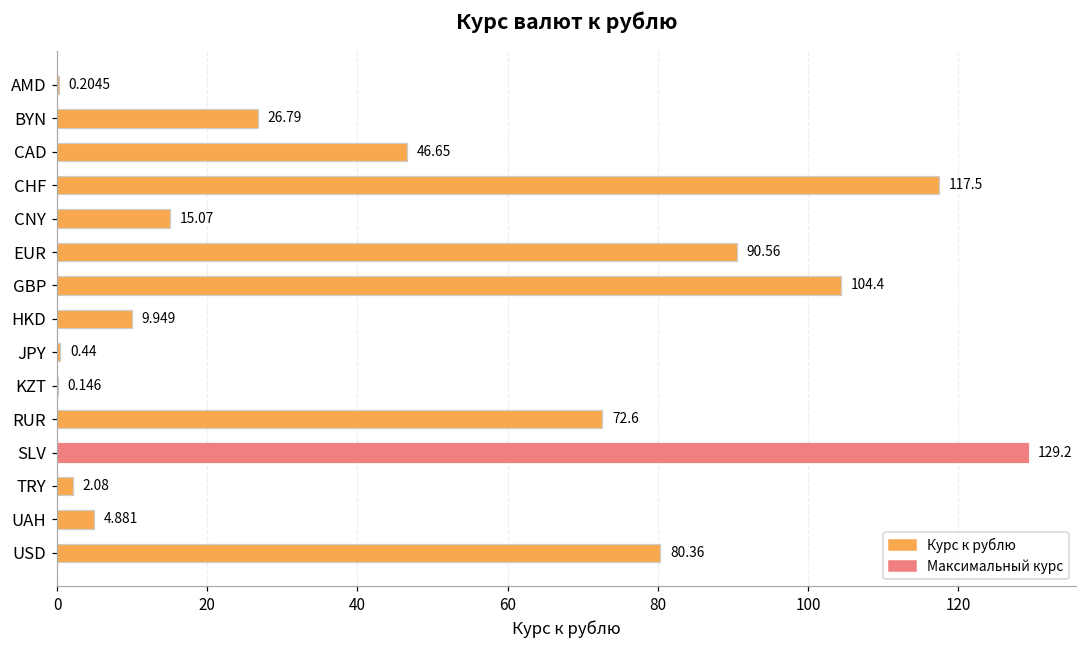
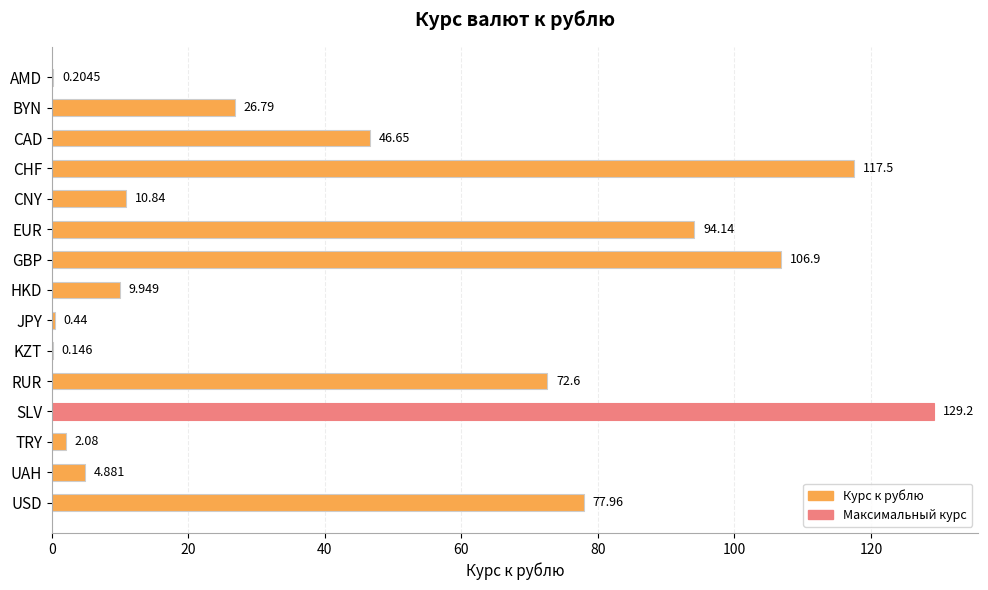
  {
    "AMD": 0.2045,
    "BYN": 26.79,
    "CAD": 46.65,
    "CHF": 117.5,
-   "CNY": 15.07,
-   "EUR": 90.56,
-   "GBP": 104.4,
+   "CNY": 10.84,
+   "EUR": 94.14,
+   "GBP": 106.9,
    "HKD": 9.949,
    "JPY": 0.44,
    "KZT": 0.146,
    "RUR": 72.6,
    "SLV": 129.2,
    "TRY": 2.08,
    "UAH": 4.881,
-   "USD": 80.36
+   "USD": 77.96
  }
